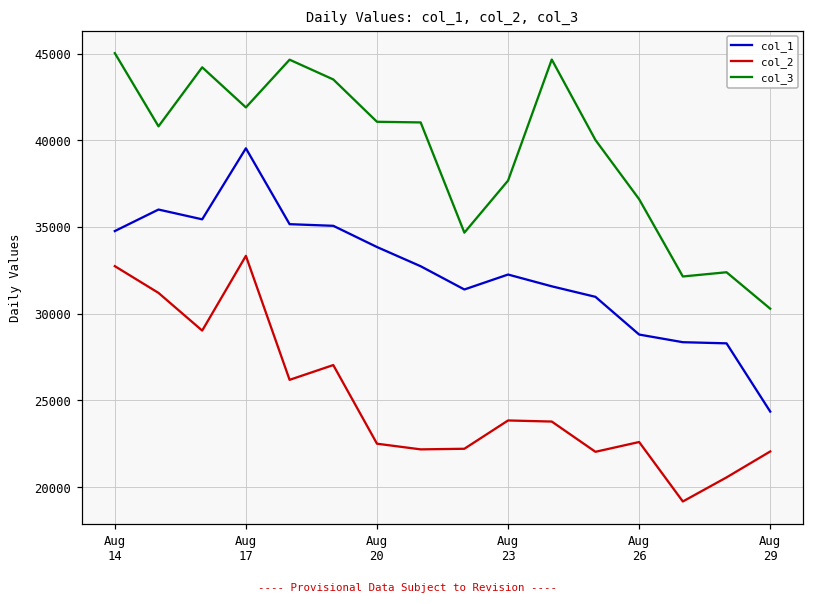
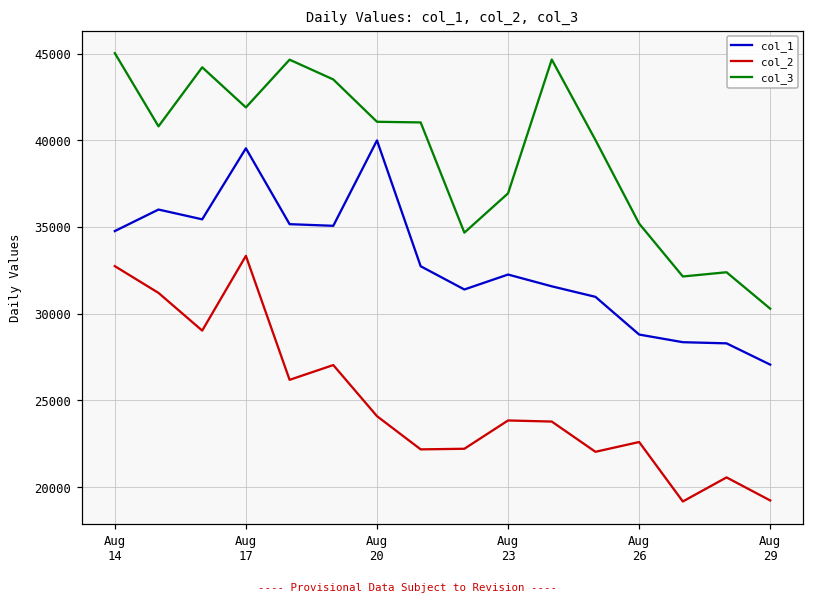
  {
    "col_1": {
      "Aug 14": 34800,
      "Aug 17": 39500,
-     "Aug 20": 33800,
+     "Aug 20": 40000,
      "Aug 23": 32300,
      "Aug 26": 28800,
-     "Aug 29": 24400
+     "Aug 29": 27100
    },
    "col_2": {
      "Aug 14": 32700,
      "Aug 17": 33300,
-     "Aug 20": 22500,
+     "Aug 20": 24100,
      "Aug 23": 23800,
      "Aug 26": 22600,
-     "Aug 29": 22100
+     "Aug 29": 19200
    },
    "col_3": {
      "Aug 14": 45000,
      "Aug 17": 41900,
      "Aug 20": 41100,
-     "Aug 23": 37700,
-     "Aug 26": 36600,
+     "Aug 23": 36900,
+     "Aug 26": 35200,
      "Aug 29": 30300
    }
  }
